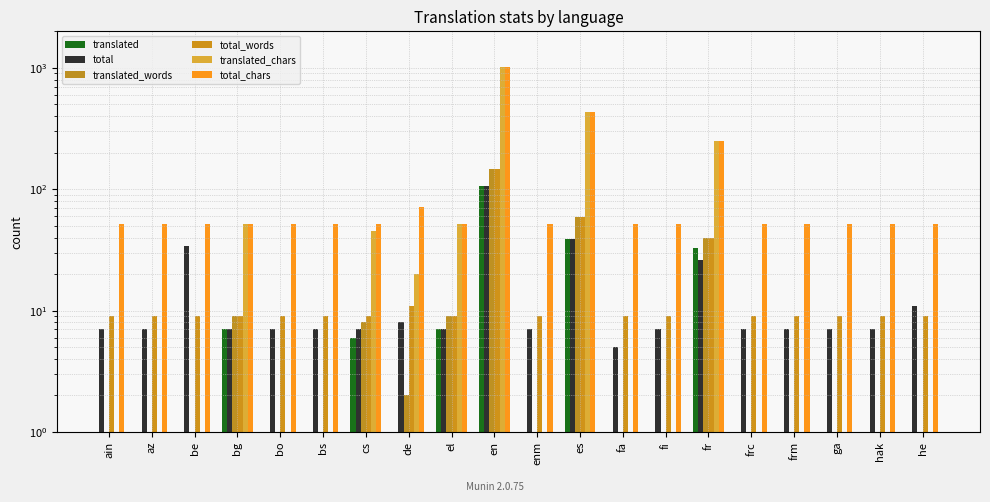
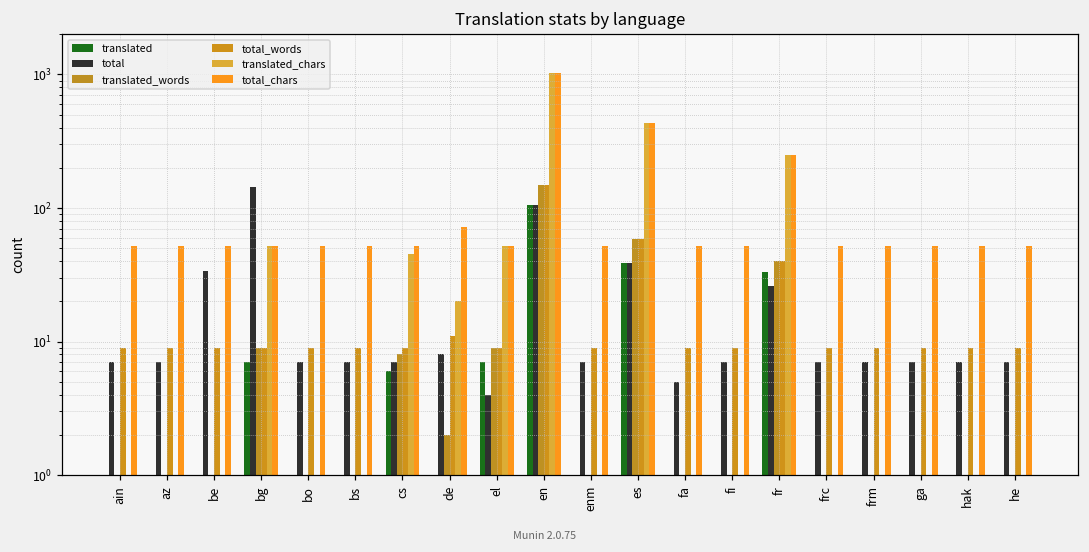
  {
    "total": {
      "ain": 7,
      "az": 7,
      "be": 34,
-     "bg": 7,
+     "bg": 140,
      "bo": 7,
      "bs": 7,
      "cs": 7,
      "de": 8,
-     "el": 7,
+     "el": 4,
      "en": 110,
      "enm": 7,
      "es": 39,
      "fa": 5,
      "fi": 7,
      "fr": 26,
      "frc": 7,
      "frm": 7,
      "ga": 7,
      "hak": 7,
-     "he": 11
+     "he": 7
    }
  }
